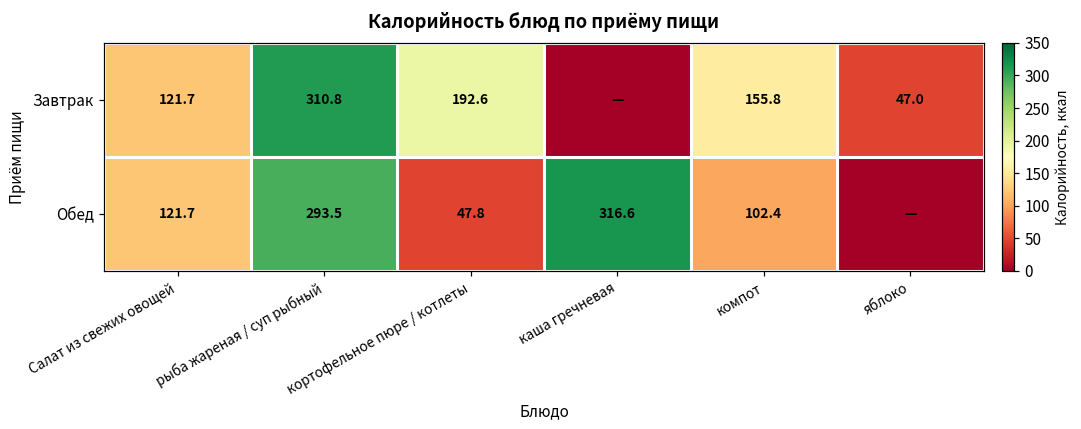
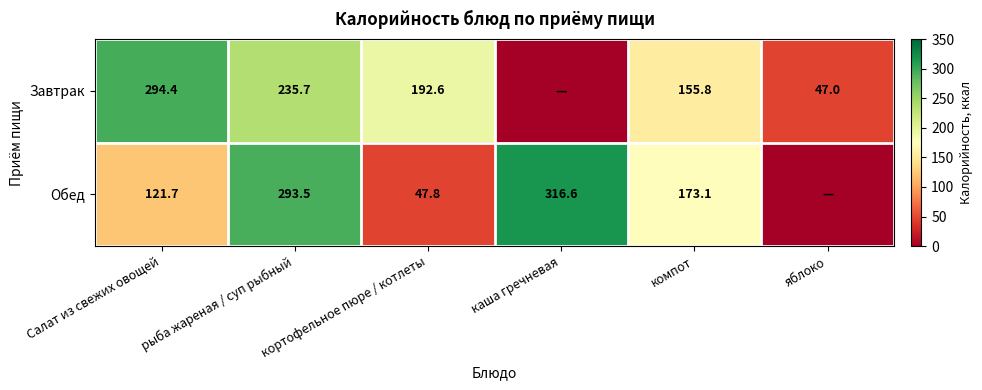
  {
    "Завтрак": {
-     "Салат из свежих овощей": 121.7,
-     "рыба жареная / суп рыбный": 310.8,
+     "Салат из свежих овощей": 294.4,
+     "рыба жареная / суп рыбный": 235.7,
      "кортофельное пюре / котлеты": 192.6,
      "компот": 155.8,
      "яблоко": 47.0
    },
    "Обед": {
      "Салат из свежих овощей": 121.7,
      "рыба жареная / суп рыбный": 293.5,
      "кортофельное пюре / котлеты": 47.8,
      "каша гречневая": 316.6,
-     "компот": 102.4
+     "компот": 173.1
    }
  }
